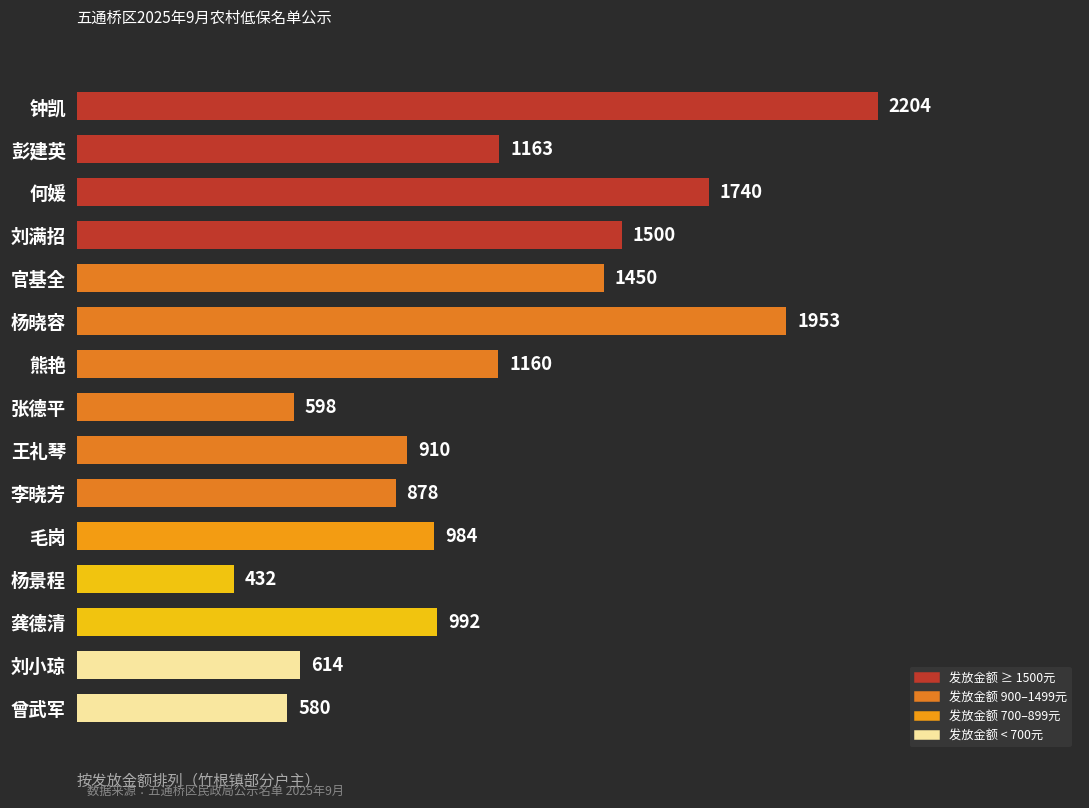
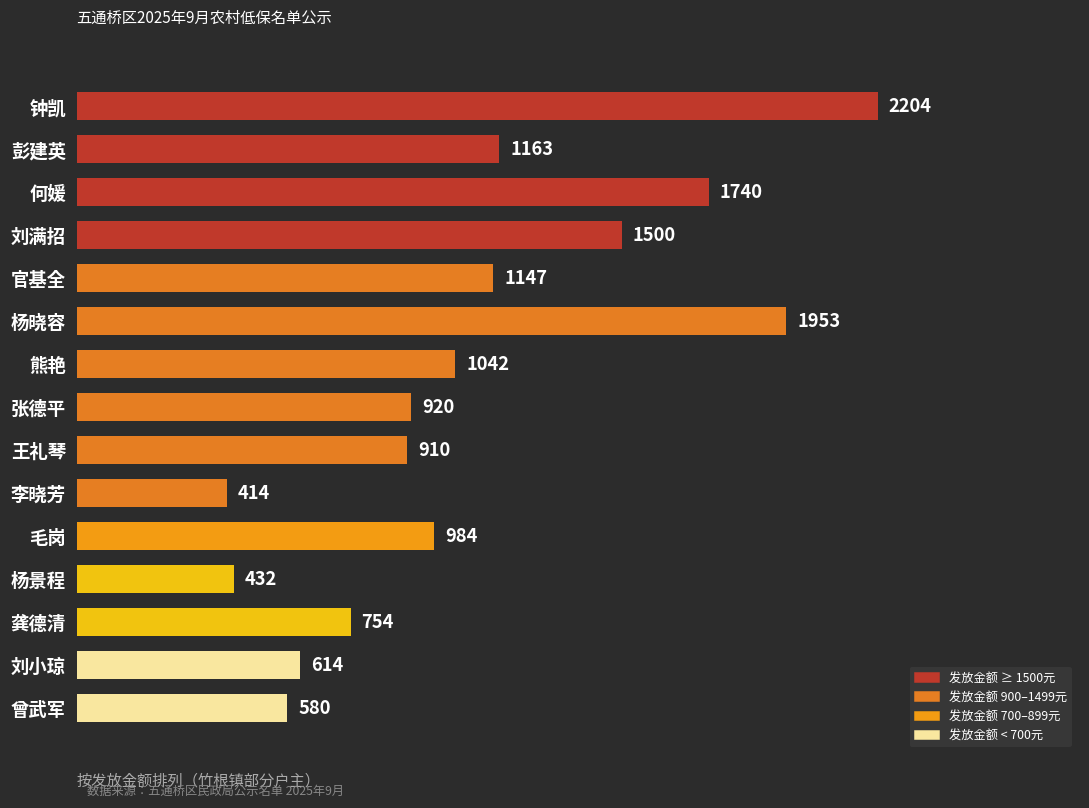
  {
    "钟凯": 2204,
    "彭建英": 1163,
    "何媛": 1740,
    "刘满招": 1500,
-   "官基全": 1450,
+   "官基全": 1147,
    "杨晓容": 1953,
-   "熊艳": 1160,
-   "张德平": 598,
+   "熊艳": 1042,
+   "张德平": 920,
    "王礼琴": 910,
-   "李晓芳": 878,
+   "李晓芳": 414,
    "毛岗": 984,
    "杨景程": 432,
-   "龚德清": 992,
+   "龚德清": 754,
    "刘小琼": 614,
    "曾武军": 580
  }
